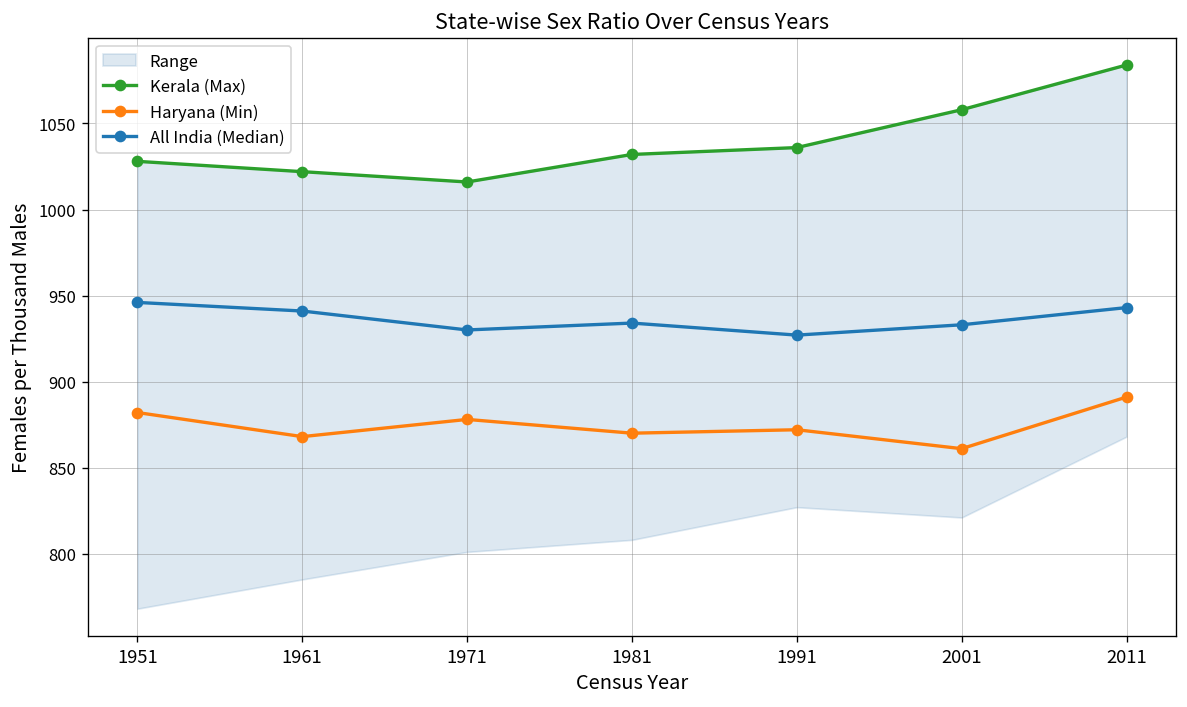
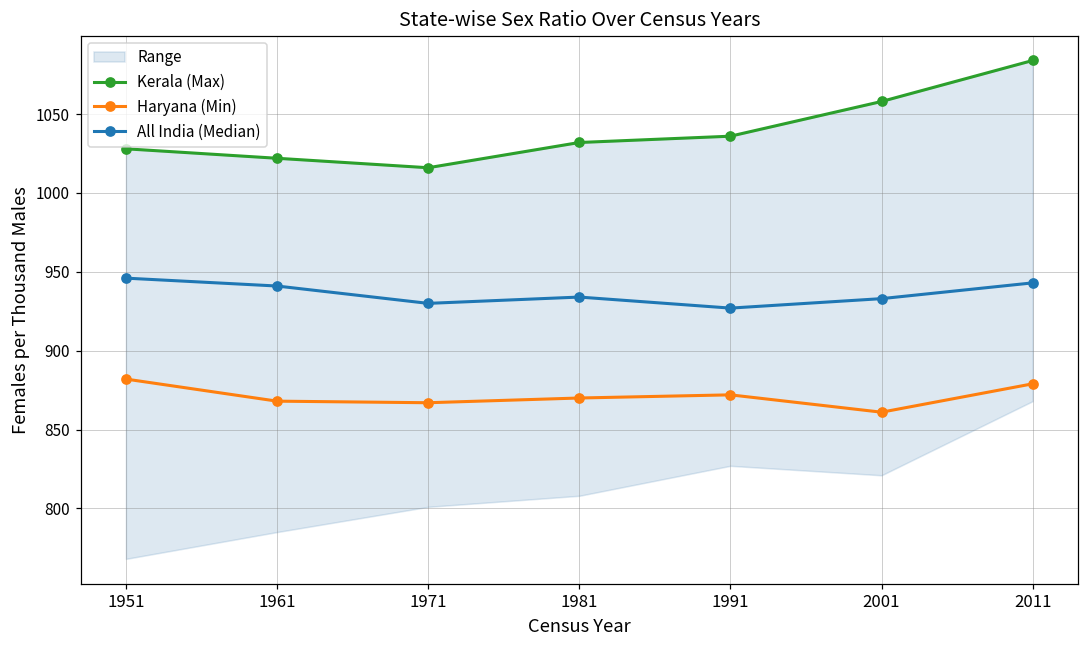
  {
    "Haryana (Min)": {
      "1951": 882,
      "1961": 868,
-     "1971": 878,
+     "1971": 867,
      "1981": 870,
      "1991": 872,
      "2001": 861,
-     "2011": 891
+     "2011": 879
    }
  }
